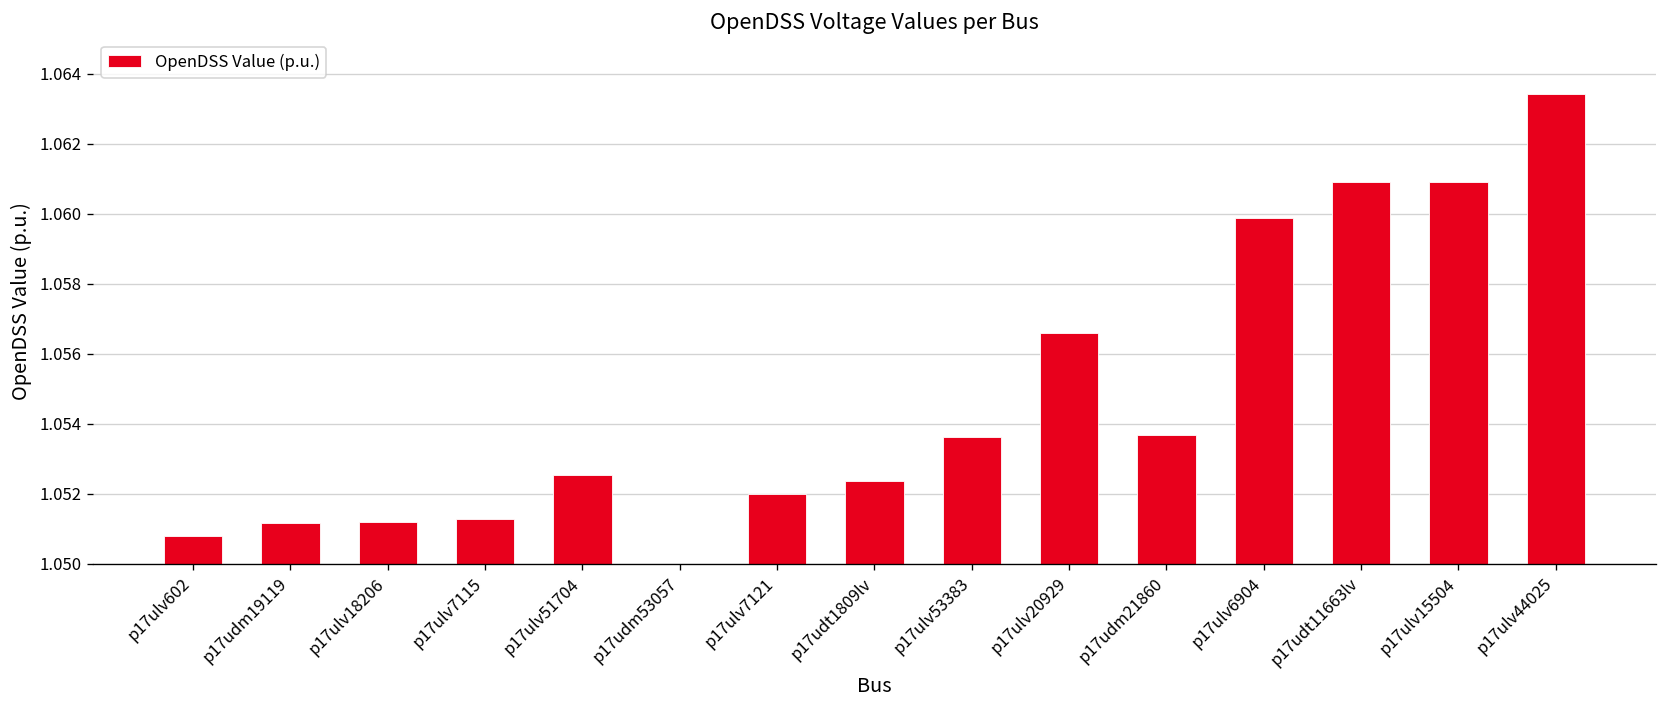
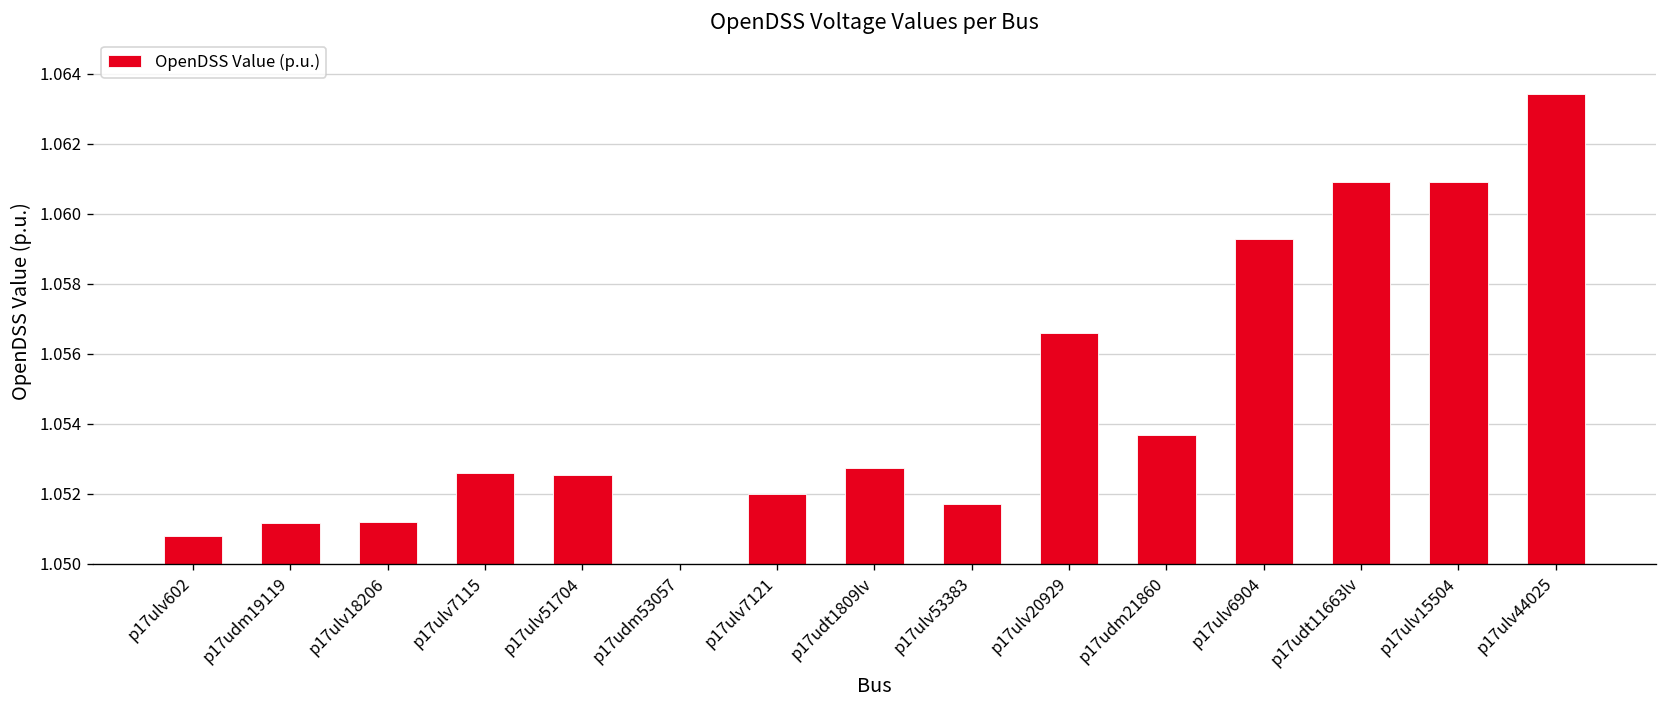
  {
    "p17ulv602": 1.0508,
    "p17udm19119": 1.0512,
    "p17ulv18206": 1.0512,
-   "p17ulv7115": 1.0513,
+   "p17ulv7115": 1.0526,
    "p17ulv51704": 1.0526,
    "p17ulv7121": 1.0520,
-   "p17udt1809lv": 1.0524,
-   "p17ulv53383": 1.0536,
+   "p17udt1809lv": 1.0527,
+   "p17ulv53383": 1.0517,
    "p17ulv20929": 1.0566,
    "p17udm21860": 1.0537,
-   "p17ulv6904": 1.0599,
+   "p17ulv6904": 1.0593,
    "p17udt11663lv": 1.0609,
    "p17ulv15504": 1.0609,
    "p17ulv44025": 1.0634
  }
